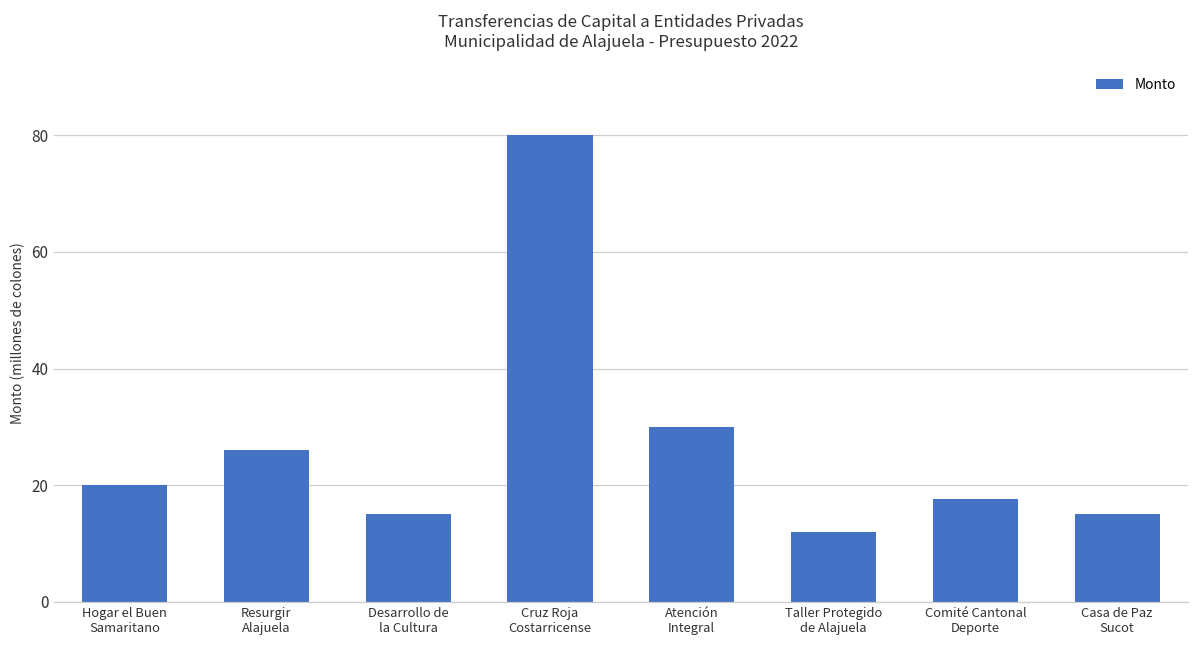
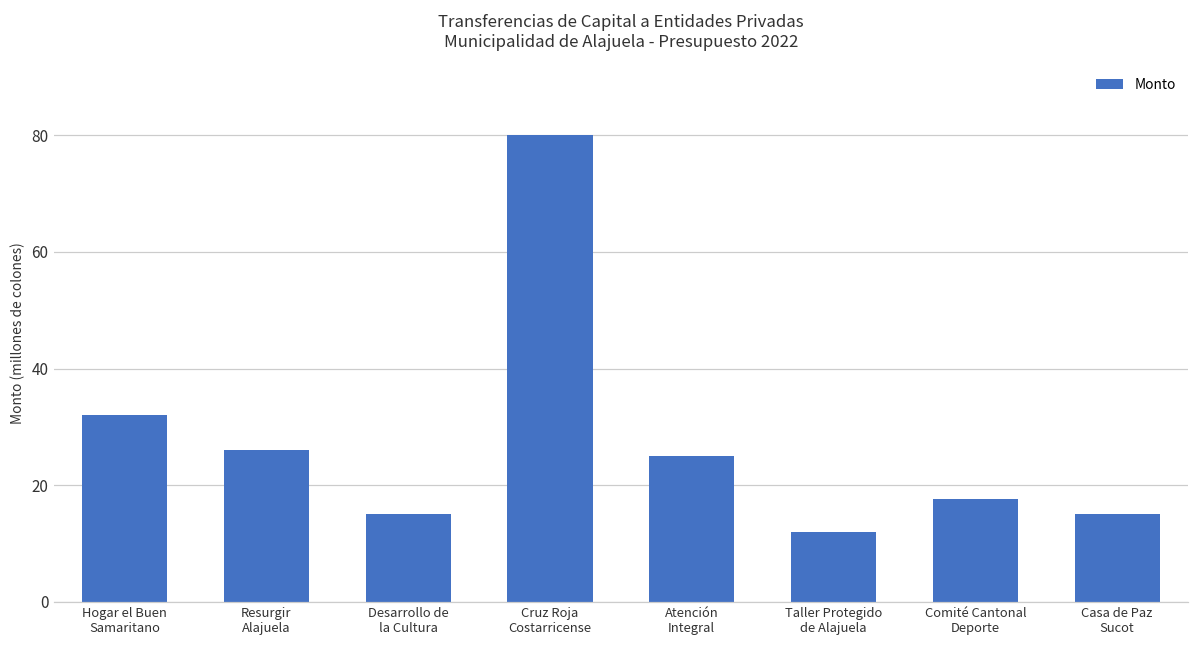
  {
-   "Hogar el Buen Samaritano": 20,
+   "Hogar el Buen Samaritano": 32,
    "Resurgir Alajuela": 26,
    "Desarrollo de la Cultura": 15,
    "Cruz Roja Costarricense": 80,
-   "Atención Integral": 30,
+   "Atención Integral": 25,
    "Taller Protegido de Alajuela": 12,
    "Comité Cantonal Deporte": 18,
    "Casa de Paz Sucot": 15
  }
